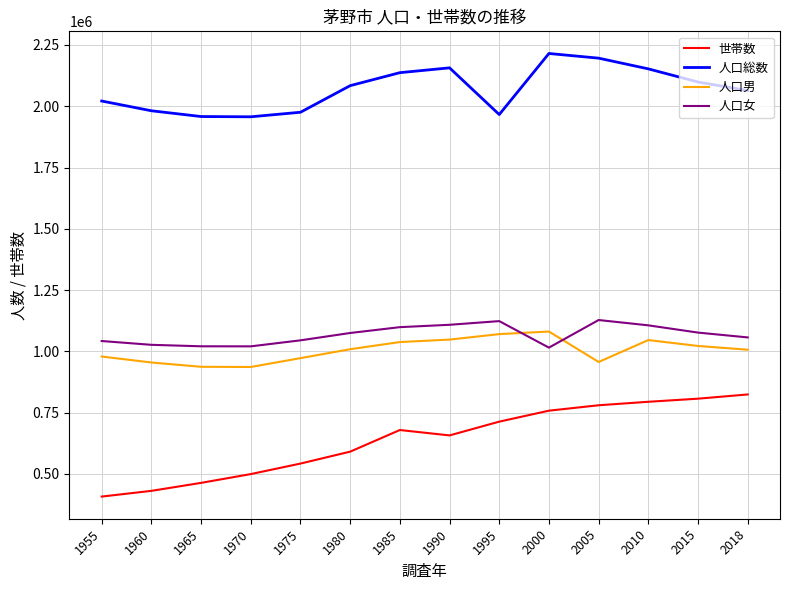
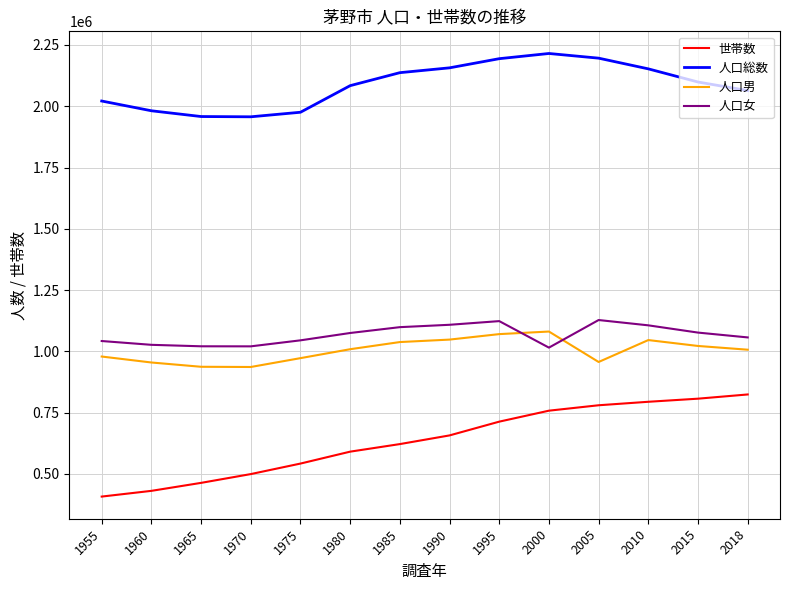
  {
    "世帯数": {
      "1955": 410000,
      "1960": 430000,
      "1965": 460000,
      "1970": 500000,
      "1975": 540000,
      "1980": 590000,
-     "1985": 680000,
+     "1985": 620000,
      "1990": 660000,
      "1995": 710000,
      "2000": 760000,
      "2005": 780000,
      "2010": 790000,
      "2015": 810000,
      "2018": 820000
    },
    "人口総数": {
      "1955": 2020000,
      "1960": 1980000,
      "1965": 1960000,
      "1970": 1960000,
      "1975": 1980000,
      "1980": 2080000,
      "1985": 2140000,
      "1990": 2160000,
-     "1995": 1970000,
+     "1995": 2190000,
      "2000": 2220000,
      "2005": 2200000,
      "2010": 2150000
    },
    "人口男": {
      "1955": 980000,
      "1960": 950000,
      "1965": 940000,
      "1970": 940000,
      "1975": 970000,
      "1980": 1010000,
      "1985": 1040000,
      "1990": 1050000,
      "1995": 1070000,
      "2000": 1080000,
      "2005": 960000,
      "2010": 1050000,
      "2015": 1020000,
      "2018": 1010000
    },
    "人口女": {
      "1955": 1040000,
      "1960": 1030000,
      "1965": 1020000,
      "1970": 1020000,
      "1975": 1050000,
      "1980": 1080000,
      "1985": 1100000,
      "1990": 1110000,
      "1995": 1120000,
      "2000": 1020000,
      "2005": 1130000,
      "2010": 1110000,
      "2015": 1080000,
      "2018": 1060000
    }
  }
